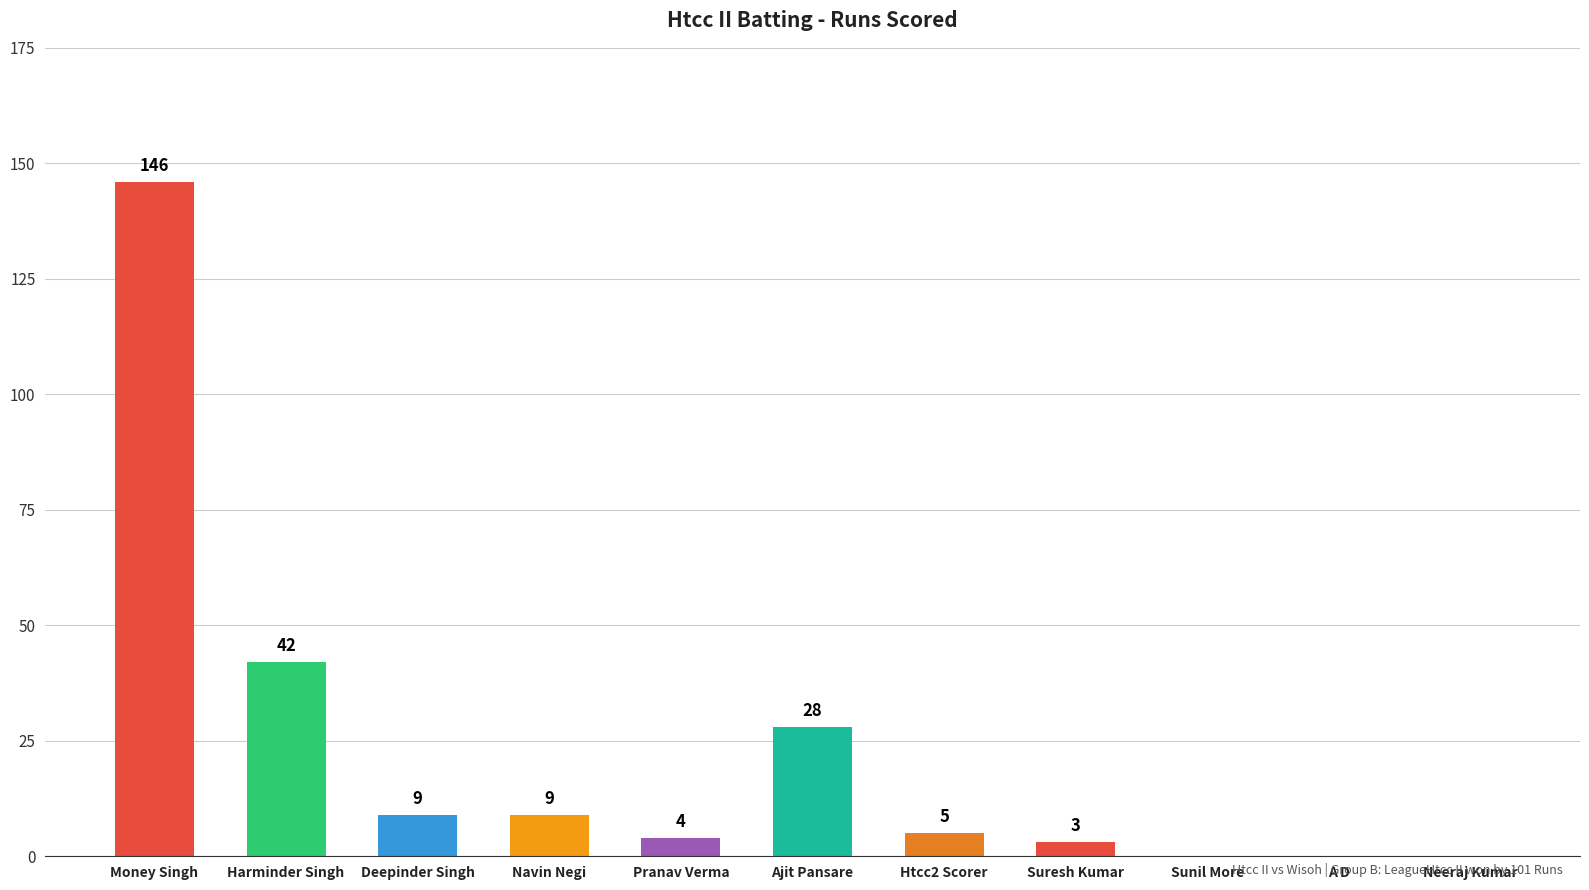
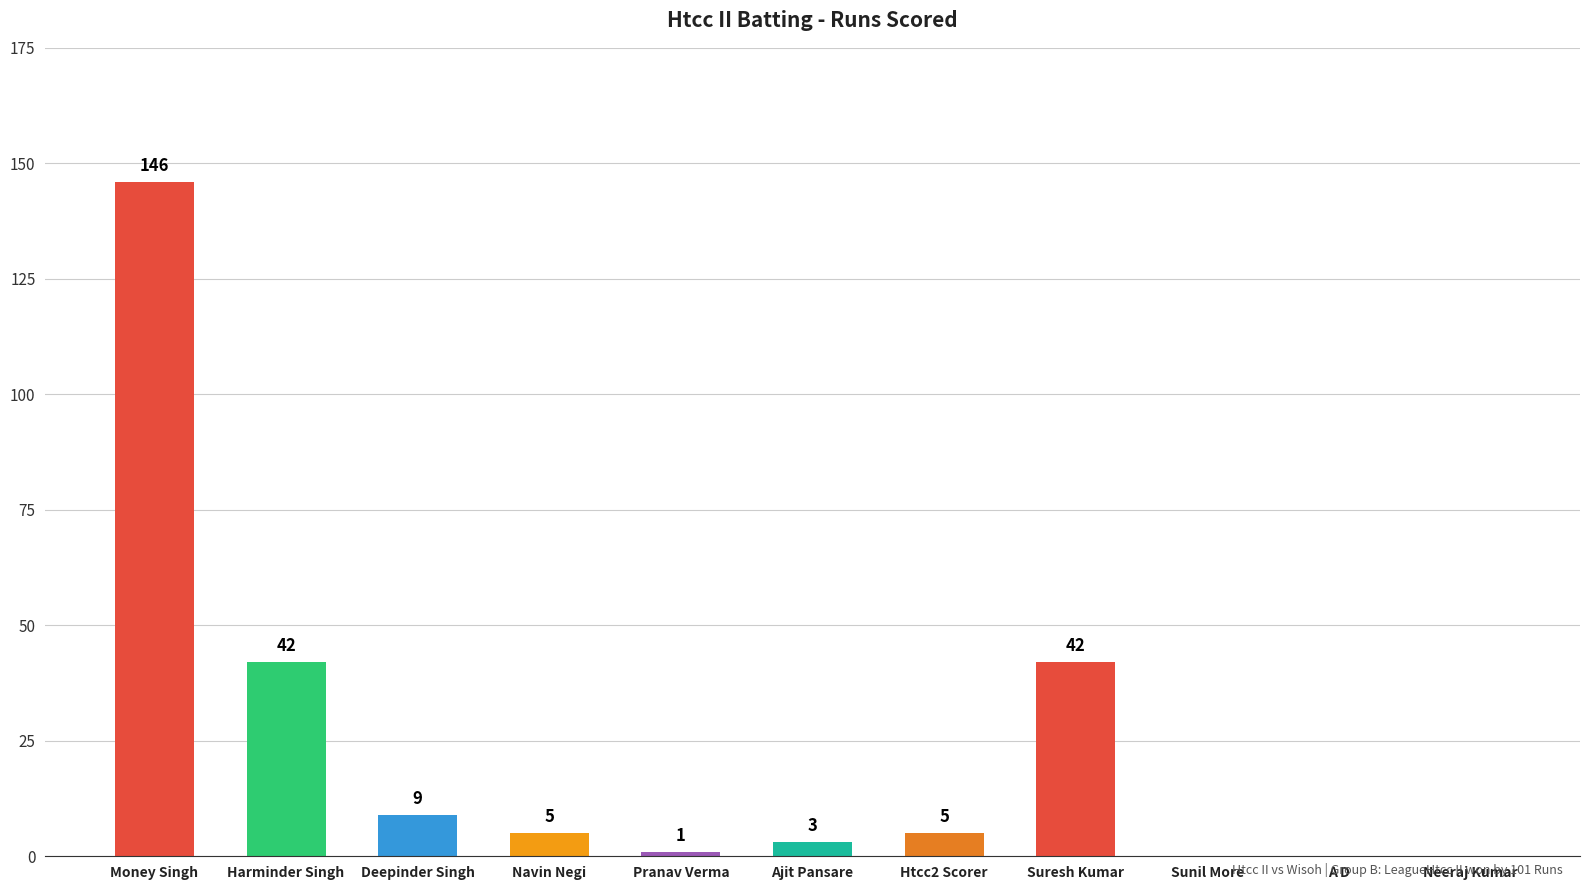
  {
    "Money Singh": 146,
    "Harminder Singh": 42,
    "Deepinder Singh": 9,
-   "Navin Negi": 9,
-   "Pranav Verma": 4,
-   "Ajit Pansare": 28,
+   "Navin Negi": 5,
+   "Pranav Verma": 1,
+   "Ajit Pansare": 3,
    "Htcc2 Scorer": 5,
-   "Suresh Kumar": 3
+   "Suresh Kumar": 42
  }
